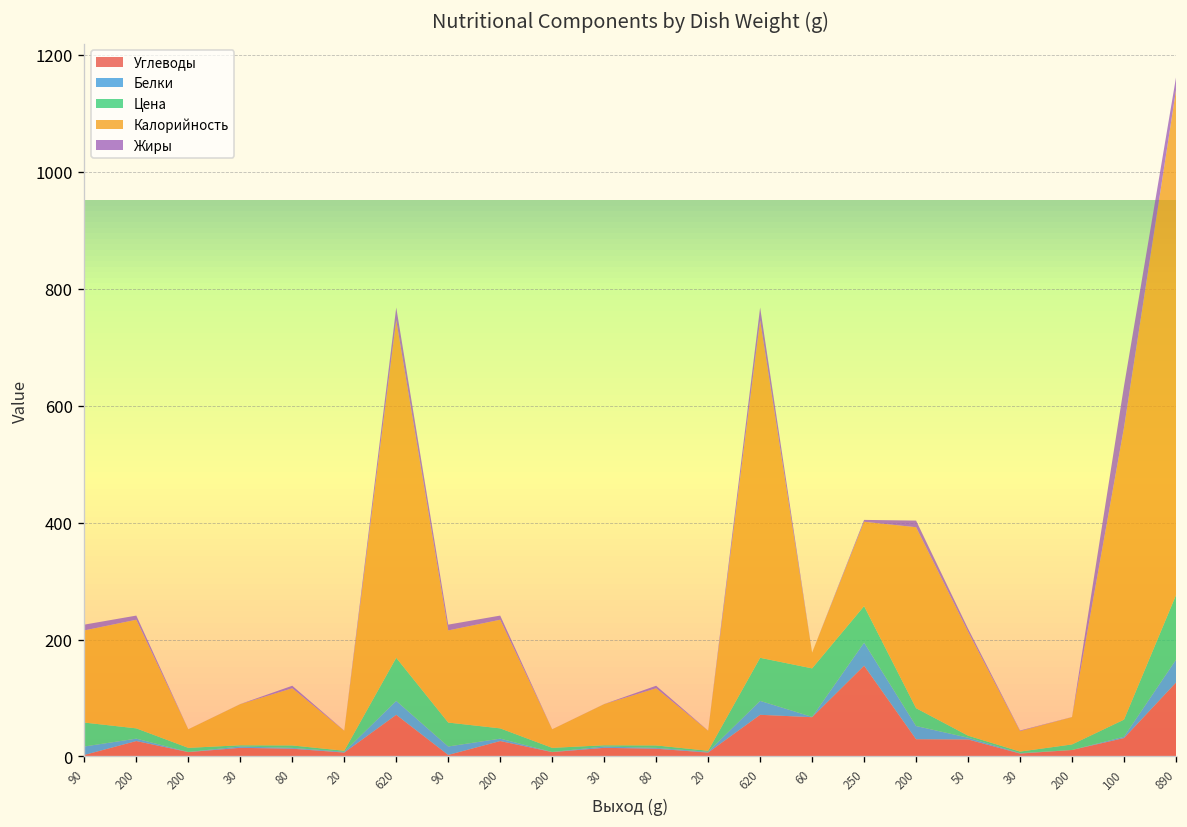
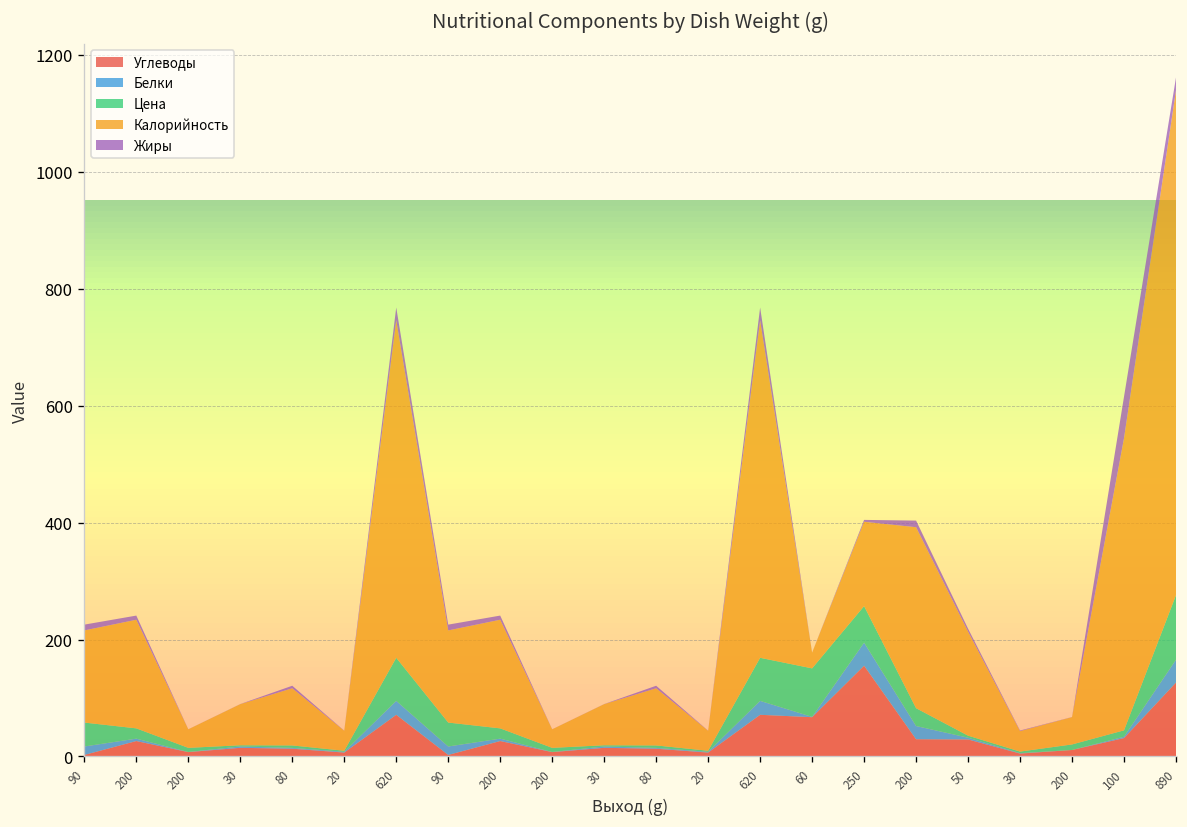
  {
    "Углеводы": {
      "250": 160,
      "890": 130
    },
    "Белки": {
      "250": 40,
      "890": 40
    },
    "Цена": {
      "60": 80,
      "250": 60,
-     "100": 30,
+     "100": 10,
      "890": 110
    },
    "Калорийность": {
      "100": 500,
      "890": 860
    },
    "Жиры": {
      "100": 70,
      "890": 20
    }
  }
